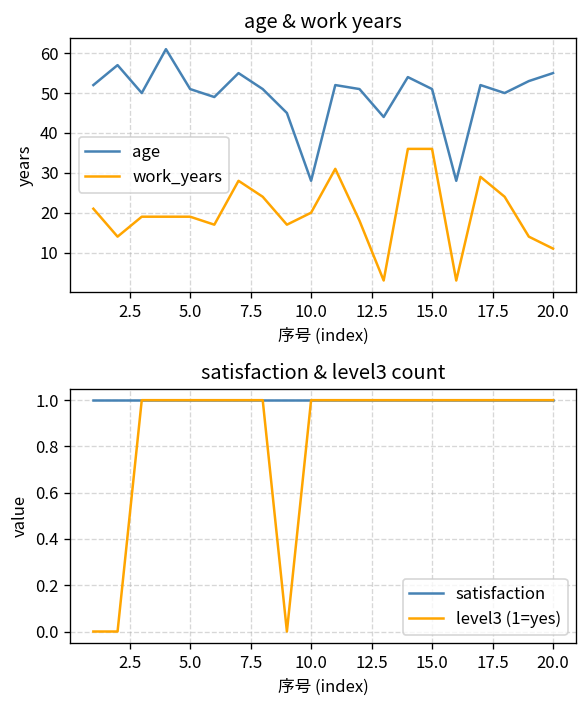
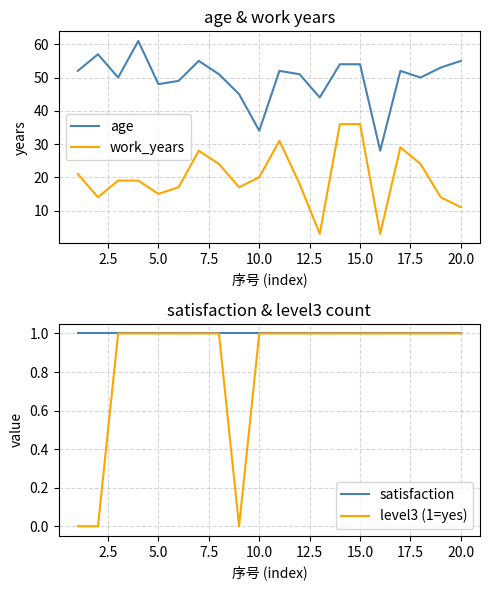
  {
    "age & work years": {
      "age": {
-       "5.0": 51,
-       "10.0": 28,
-       "15.0": 51,
+       "5.0": 48,
+       "10.0": 34,
+       "15.0": 54,
        "20.0": 55
      },
      "work_years": {
-       "5.0": 19,
+       "5.0": 15,
        "10.0": 20,
        "15.0": 36,
        "20.0": 11
      }
    }
  }
